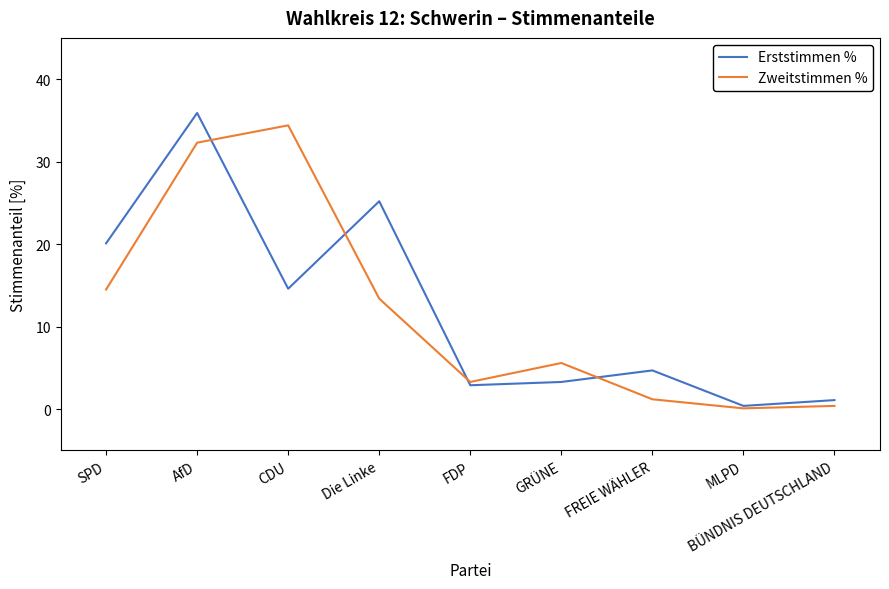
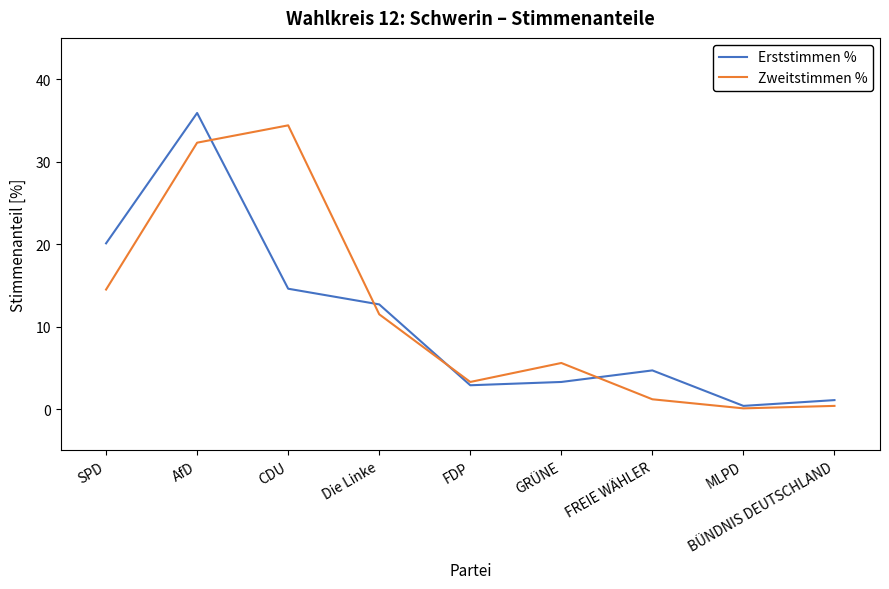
  {
    "Erststimmen %": {
      "SPD": 20,
      "AfD": 36,
      "CDU": 15,
-     "Die Linke": 25,
+     "Die Linke": 13,
      "FDP": 3,
      "GRÜNE": 3,
      "FREIE WÄHLER": 5,
      "BÜNDNIS DEUTSCHLAND": 1
    },
    "Zweitstimmen %": {
      "SPD": 15,
      "AfD": 32,
      "CDU": 34,
-     "Die Linke": 13,
+     "Die Linke": 12,
      "FDP": 3,
      "GRÜNE": 6,
      "FREIE WÄHLER": 1,
      "BÜNDNIS DEUTSCHLAND": 0
    }
  }
